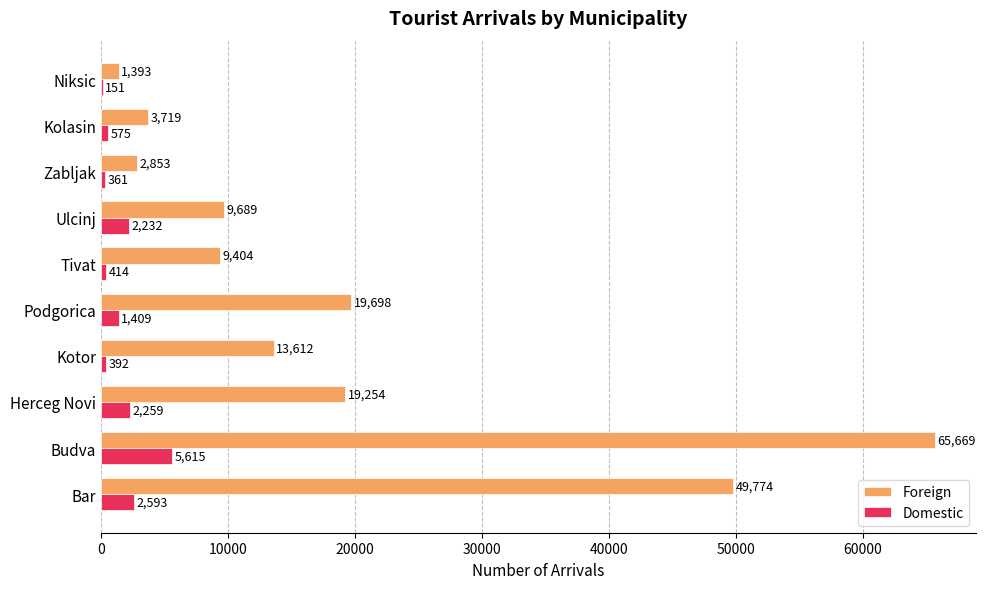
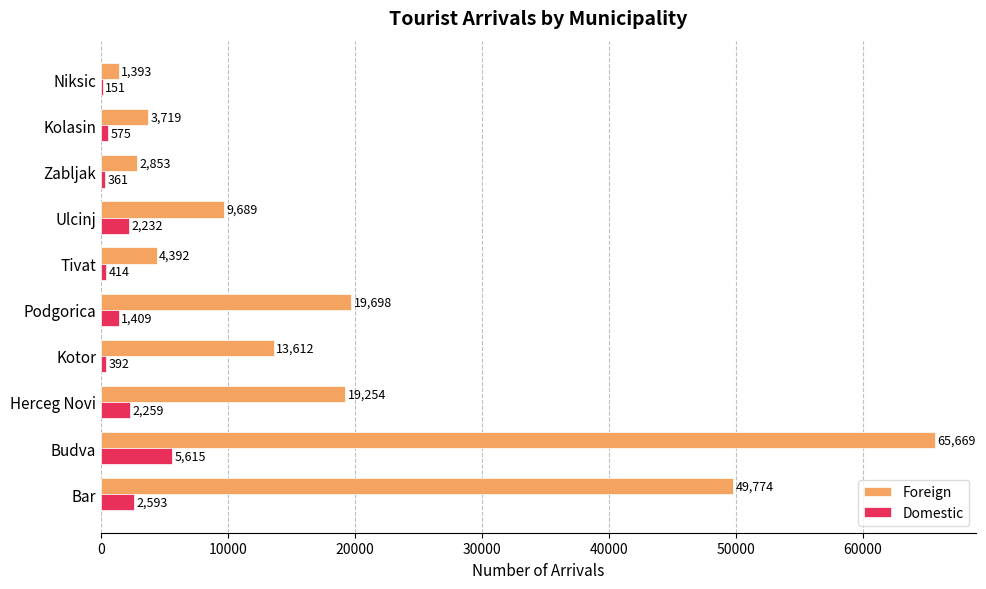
  {
    "Foreign": {
      "Niksic": "1,393",
      "Kolasin": "3,719",
      "Zabljak": "2,853",
      "Ulcinj": "9,689",
-     "Tivat": "9,404",
+     "Tivat": "4,392",
      "Podgorica": "19,698",
      "Kotor": "13,612",
      "Herceg Novi": "19,254",
      "Budva": "65,669",
      "Bar": "49,774"
    },
    "Domestic": {
      "Niksic": "151",
      "Kolasin": "575",
      "Zabljak": "361",
      "Ulcinj": "2,232",
      "Tivat": "414",
      "Podgorica": "1,409",
      "Kotor": "392",
      "Herceg Novi": "2,259",
      "Budva": "5,615"
    }
  }
